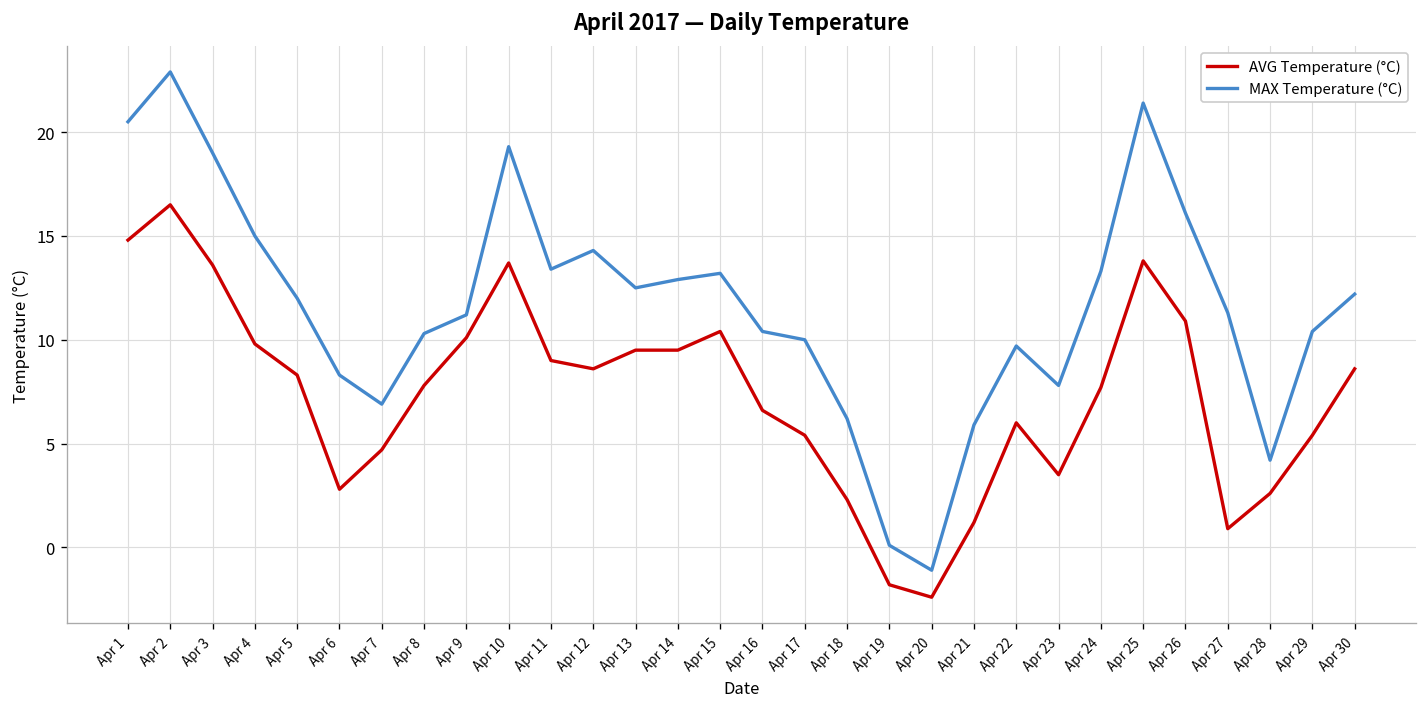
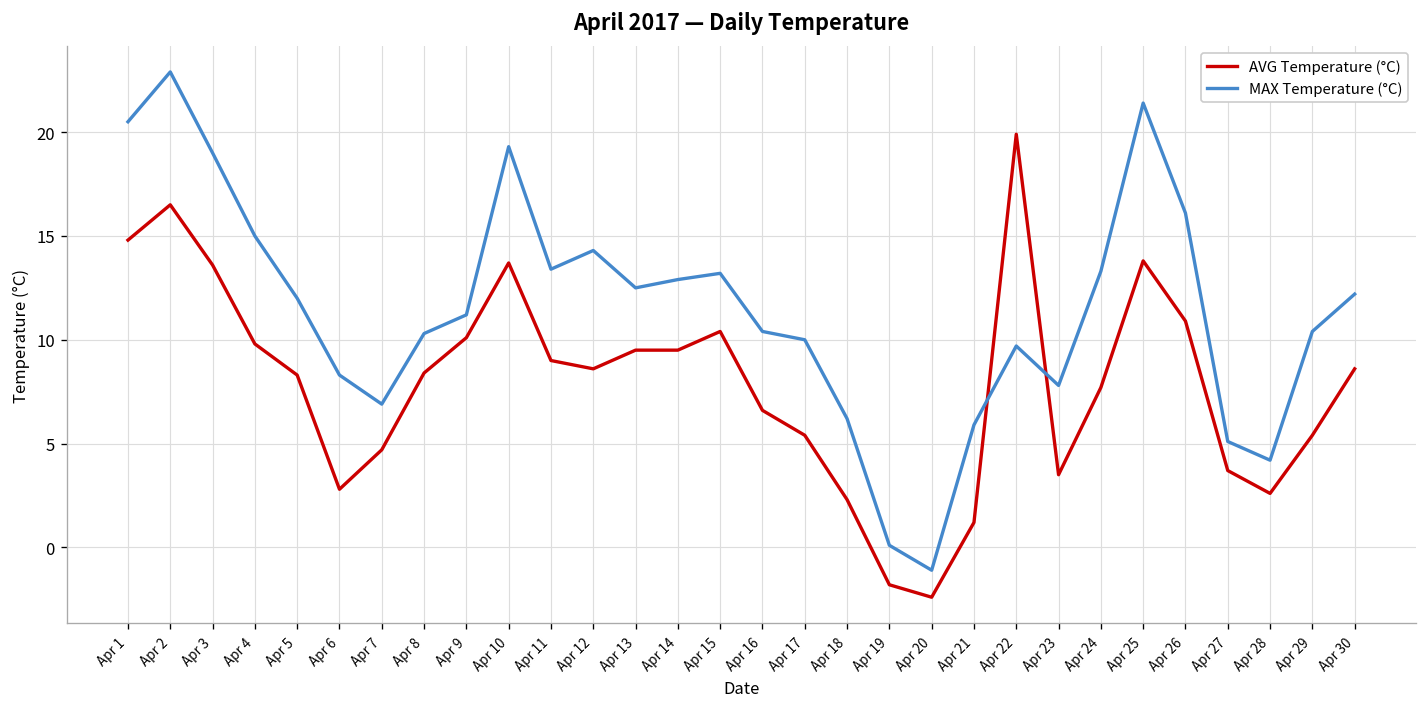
  {
    "AVG Temperature (°C)": {
      "Apr 1": 14.8,
      "Apr 2": 16.5,
      "Apr 3": 13.6,
      "Apr 4": 9.8,
      "Apr 5": 8.3,
      "Apr 6": 2.8,
      "Apr 7": 4.7,
-     "Apr 8": 7.8,
+     "Apr 8": 8.4,
      "Apr 9": 10.1,
      "Apr 10": 13.7,
      "Apr 11": 9.0,
      "Apr 12": 8.6,
      "Apr 13": 9.5,
      "Apr 14": 9.5,
      "Apr 15": 10.4,
      "Apr 16": 6.6,
      "Apr 17": 5.4,
      "Apr 18": 2.3,
      "Apr 19": -1.8,
      "Apr 20": -2.4,
      "Apr 21": 1.2,
-     "Apr 22": 6.0,
+     "Apr 22": 19.9,
      "Apr 23": 3.5,
      "Apr 24": 7.7,
      "Apr 25": 13.8,
      "Apr 26": 10.9,
-     "Apr 27": 0.9,
+     "Apr 27": 3.7,
      "Apr 28": 2.6,
      "Apr 29": 5.4,
      "Apr 30": 8.6
    },
    "MAX Temperature (°C)": {
      "Apr 1": 20.5,
      "Apr 2": 22.9,
      "Apr 3": 19.0,
      "Apr 4": 15.0,
      "Apr 5": 12.0,
      "Apr 6": 8.3,
      "Apr 7": 6.9,
      "Apr 8": 10.3,
      "Apr 9": 11.2,
      "Apr 10": 19.3,
      "Apr 11": 13.4,
      "Apr 12": 14.3,
      "Apr 13": 12.5,
      "Apr 14": 12.9,
      "Apr 15": 13.2,
      "Apr 16": 10.4,
      "Apr 17": 10.0,
      "Apr 18": 6.2,
      "Apr 19": 0.1,
      "Apr 20": -1.1,
      "Apr 21": 5.9,
      "Apr 22": 9.7,
      "Apr 23": 7.8,
      "Apr 24": 13.3,
      "Apr 25": 21.4,
      "Apr 26": 16.1,
-     "Apr 27": 11.3,
+     "Apr 27": 5.1,
      "Apr 28": 4.2,
      "Apr 29": 10.4,
      "Apr 30": 12.2
    }
  }
